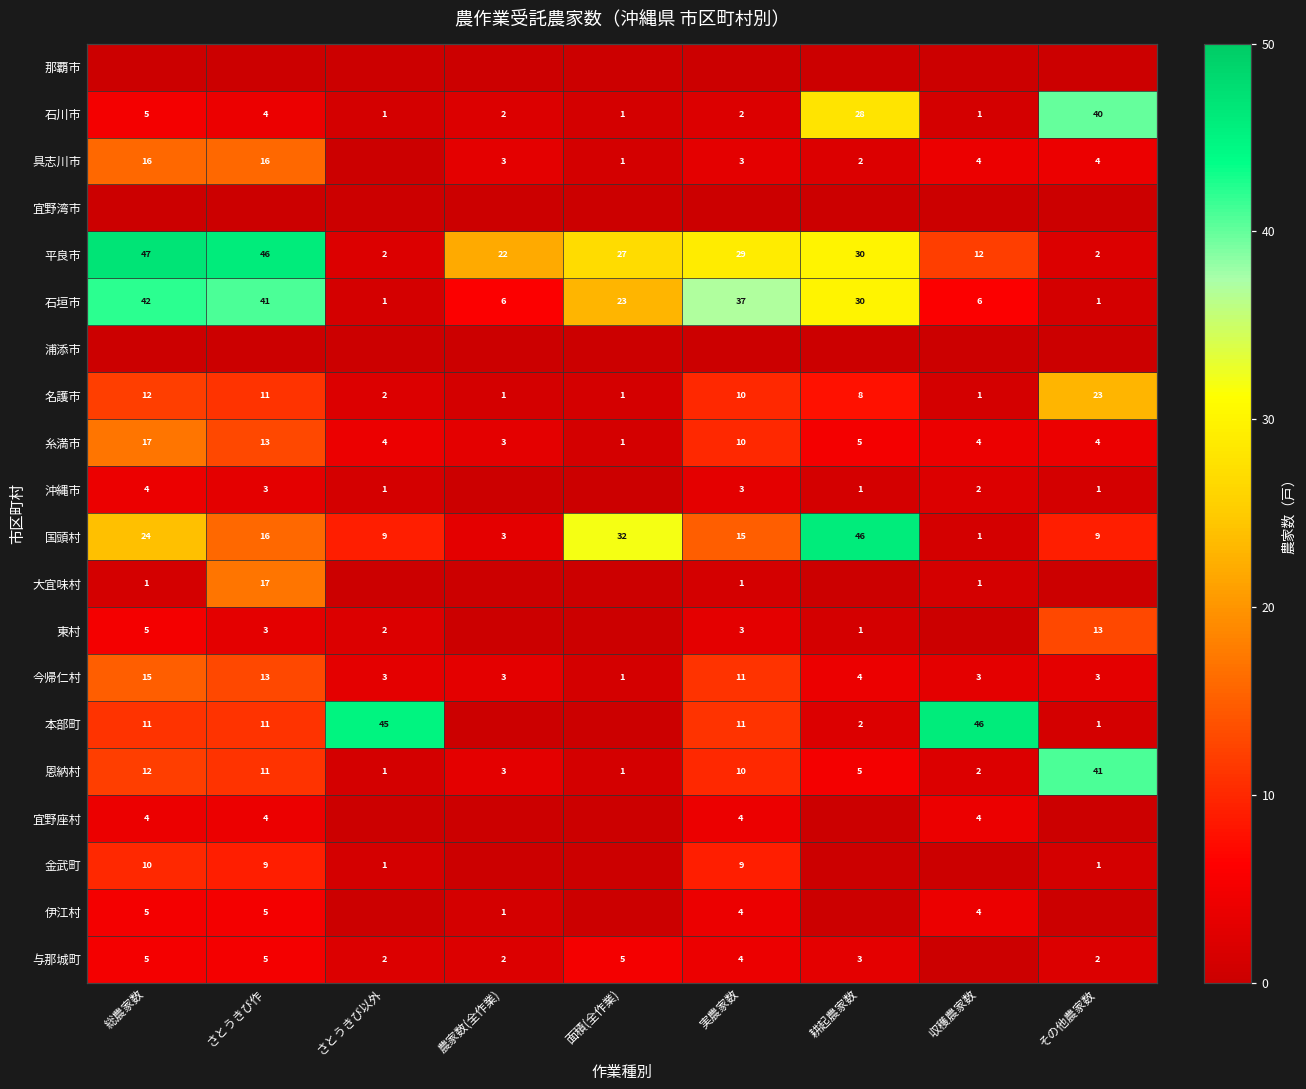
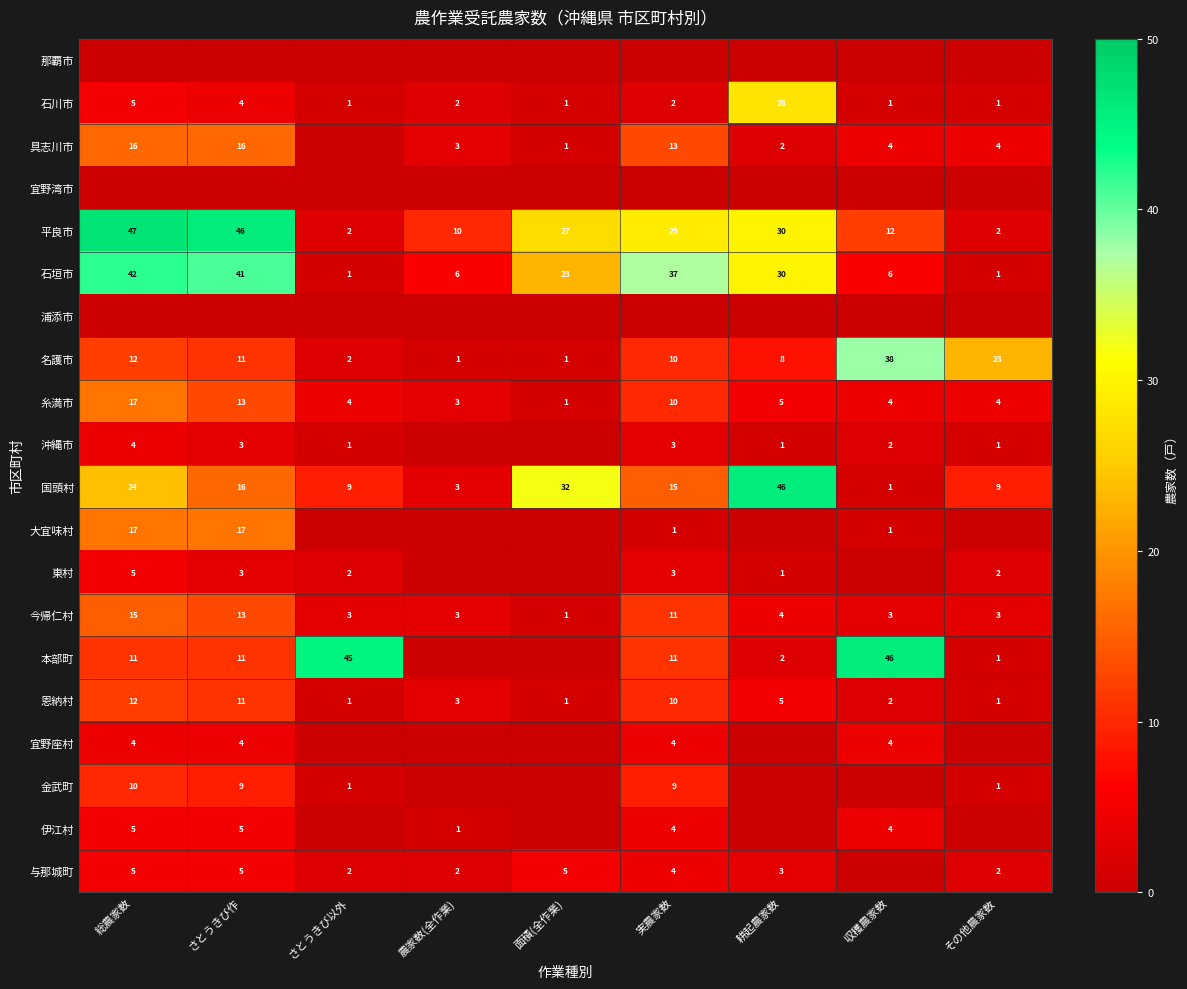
  {
    "石川市": {
      "総農家数": 5,
      "さとうきび作": 4,
      "さとうきび以外": 1,
      "農家数(全作業)": 2,
      "面積(全作業)": 1,
      "実農家数": 2,
      "耕起農家数": 28,
      "収穫農家数": 1,
-     "その他農家数": 40
+     "その他農家数": 1
    },
    "具志川市": {
      "総農家数": 16,
      "さとうきび作": 16,
      "農家数(全作業)": 3,
      "面積(全作業)": 1,
-     "実農家数": 3,
+     "実農家数": 13,
      "耕起農家数": 2,
      "収穫農家数": 4,
      "その他農家数": 4
    },
    "平良市": {
      "総農家数": 47,
      "さとうきび作": 46,
      "さとうきび以外": 2,
-     "農家数(全作業)": 22,
+     "農家数(全作業)": 10,
      "面積(全作業)": 27,
      "実農家数": 29,
      "耕起農家数": 30,
      "収穫農家数": 12,
      "その他農家数": 2
    },
    "石垣市": {
      "総農家数": 42,
      "さとうきび作": 41,
      "さとうきび以外": 1,
      "農家数(全作業)": 6,
      "面積(全作業)": 23,
      "実農家数": 37,
      "耕起農家数": 30,
      "収穫農家数": 6,
      "その他農家数": 1
    },
    "名護市": {
      "総農家数": 12,
      "さとうきび作": 11,
      "さとうきび以外": 2,
      "農家数(全作業)": 1,
      "面積(全作業)": 1,
      "実農家数": 10,
      "耕起農家数": 8,
-     "収穫農家数": 1,
+     "収穫農家数": 38,
      "その他農家数": 23
    },
    "糸満市": {
      "総農家数": 17,
      "さとうきび作": 13,
      "さとうきび以外": 4,
      "農家数(全作業)": 3,
      "面積(全作業)": 1,
      "実農家数": 10,
      "耕起農家数": 5,
      "収穫農家数": 4,
      "その他農家数": 4
    },
    "沖縄市": {
      "総農家数": 4,
      "さとうきび作": 3,
      "さとうきび以外": 1,
      "実農家数": 3,
      "耕起農家数": 1,
      "収穫農家数": 2,
      "その他農家数": 1
    },
    "国頭村": {
      "総農家数": 24,
      "さとうきび作": 16,
      "さとうきび以外": 9,
      "農家数(全作業)": 3,
      "面積(全作業)": 32,
      "実農家数": 15,
      "耕起農家数": 46,
      "収穫農家数": 1,
      "その他農家数": 9
    },
    "大宜味村": {
-     "総農家数": 1,
+     "総農家数": 17,
      "さとうきび作": 17,
      "実農家数": 1,
      "収穫農家数": 1
    },
    "東村": {
      "総農家数": 5,
      "さとうきび作": 3,
      "さとうきび以外": 2,
      "実農家数": 3,
      "耕起農家数": 1,
-     "その他農家数": 13
+     "その他農家数": 2
    },
    "今帰仁村": {
      "総農家数": 15,
      "さとうきび作": 13,
      "さとうきび以外": 3,
      "農家数(全作業)": 3,
      "面積(全作業)": 1,
      "実農家数": 11,
      "耕起農家数": 4,
      "収穫農家数": 3,
      "その他農家数": 3
    },
    "本部町": {
      "総農家数": 11,
      "さとうきび作": 11,
      "さとうきび以外": 45,
      "実農家数": 11,
      "耕起農家数": 2,
      "収穫農家数": 46,
      "その他農家数": 1
    },
    "恩納村": {
      "総農家数": 12,
      "さとうきび作": 11,
      "さとうきび以外": 1,
      "農家数(全作業)": 3,
      "面積(全作業)": 1,
      "実農家数": 10,
      "耕起農家数": 5,
      "収穫農家数": 2,
-     "その他農家数": 41
+     "その他農家数": 1
    },
    "宜野座村": {
      "総農家数": 4,
      "さとうきび作": 4,
      "実農家数": 4,
      "収穫農家数": 4
    },
    "金武町": {
      "総農家数": 10,
      "さとうきび作": 9,
      "さとうきび以外": 1,
      "実農家数": 9,
      "その他農家数": 1
    },
    "伊江村": {
      "総農家数": 5,
      "さとうきび作": 5,
      "農家数(全作業)": 1,
      "実農家数": 4,
      "収穫農家数": 4
    },
    "与那城町": {
      "総農家数": 5,
      "さとうきび作": 5,
      "さとうきび以外": 2,
      "農家数(全作業)": 2,
      "面積(全作業)": 5,
      "実農家数": 4,
      "耕起農家数": 3,
      "その他農家数": 2
    }
  }
